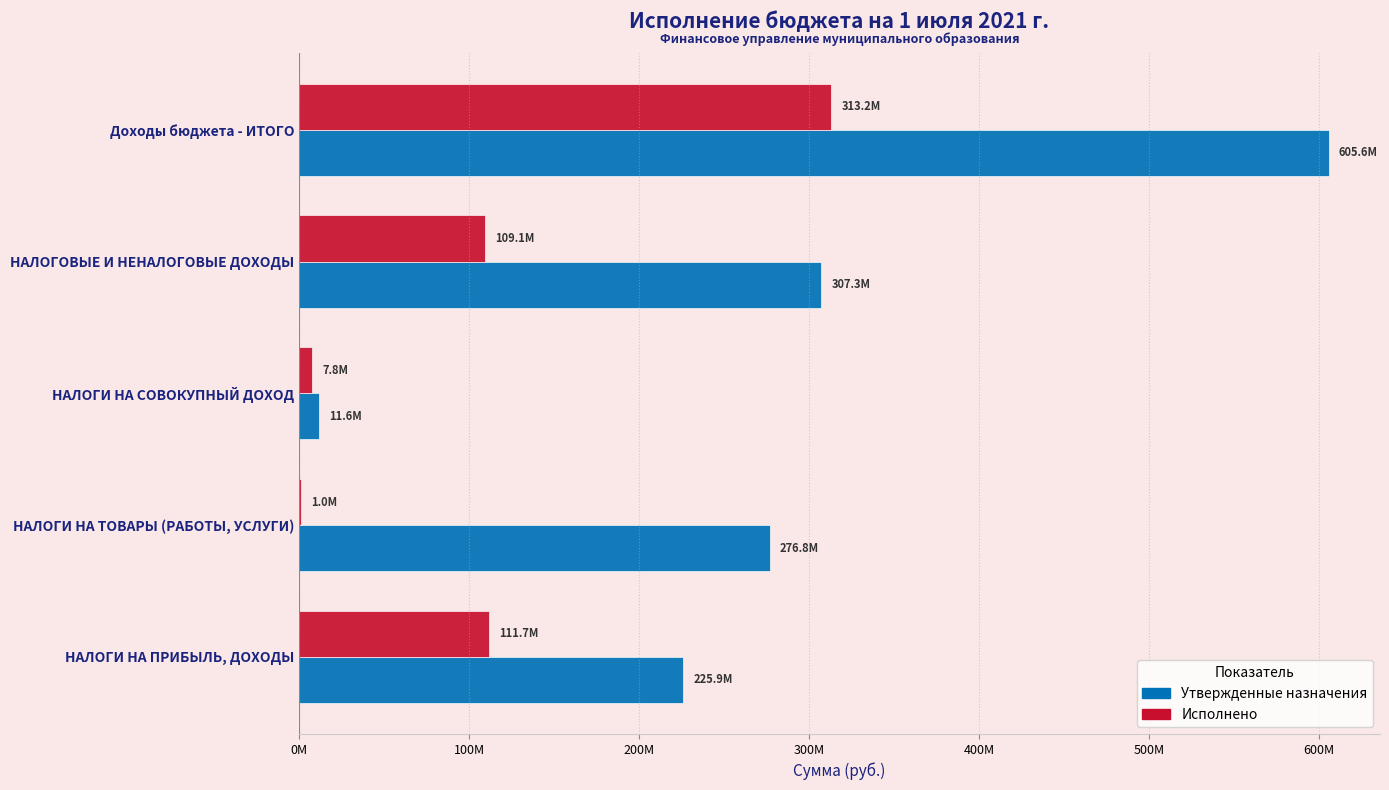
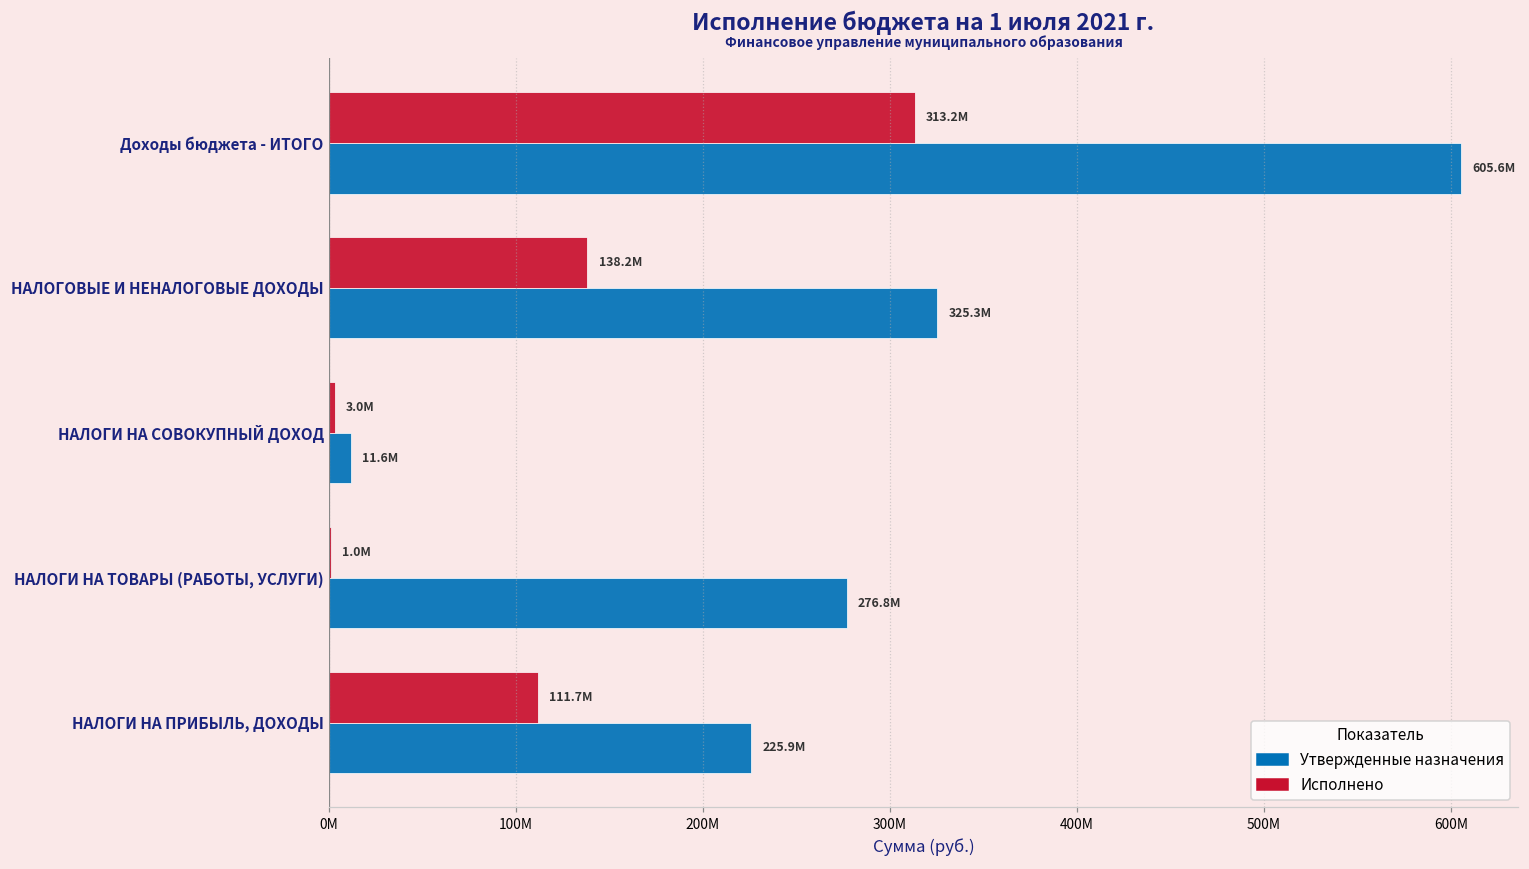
  {
    "Утвержденные назначения": {
      "Доходы бюджета - ИТОГО": "605.6M",
-     "НАЛОГОВЫЕ И НЕНАЛОГОВЫЕ ДОХОДЫ": "307.3M",
+     "НАЛОГОВЫЕ И НЕНАЛОГОВЫЕ ДОХОДЫ": "325.3M",
      "НАЛОГИ НА СОВОКУПНЫЙ ДОХОД": "11.6M",
      "НАЛОГИ НА ТОВАРЫ (РАБОТЫ, УСЛУГИ)": "276.8M",
      "НАЛОГИ НА ПРИБЫЛЬ, ДОХОДЫ": "225.9M"
    },
    "Исполнено": {
      "Доходы бюджета - ИТОГО": "313.2M",
-     "НАЛОГОВЫЕ И НЕНАЛОГОВЫЕ ДОХОДЫ": "109.1M",
-     "НАЛОГИ НА СОВОКУПНЫЙ ДОХОД": "7.8M",
+     "НАЛОГОВЫЕ И НЕНАЛОГОВЫЕ ДОХОДЫ": "138.2M",
+     "НАЛОГИ НА СОВОКУПНЫЙ ДОХОД": "3.0M",
      "НАЛОГИ НА ТОВАРЫ (РАБОТЫ, УСЛУГИ)": "1.0M",
      "НАЛОГИ НА ПРИБЫЛЬ, ДОХОДЫ": "111.7M"
    }
  }
